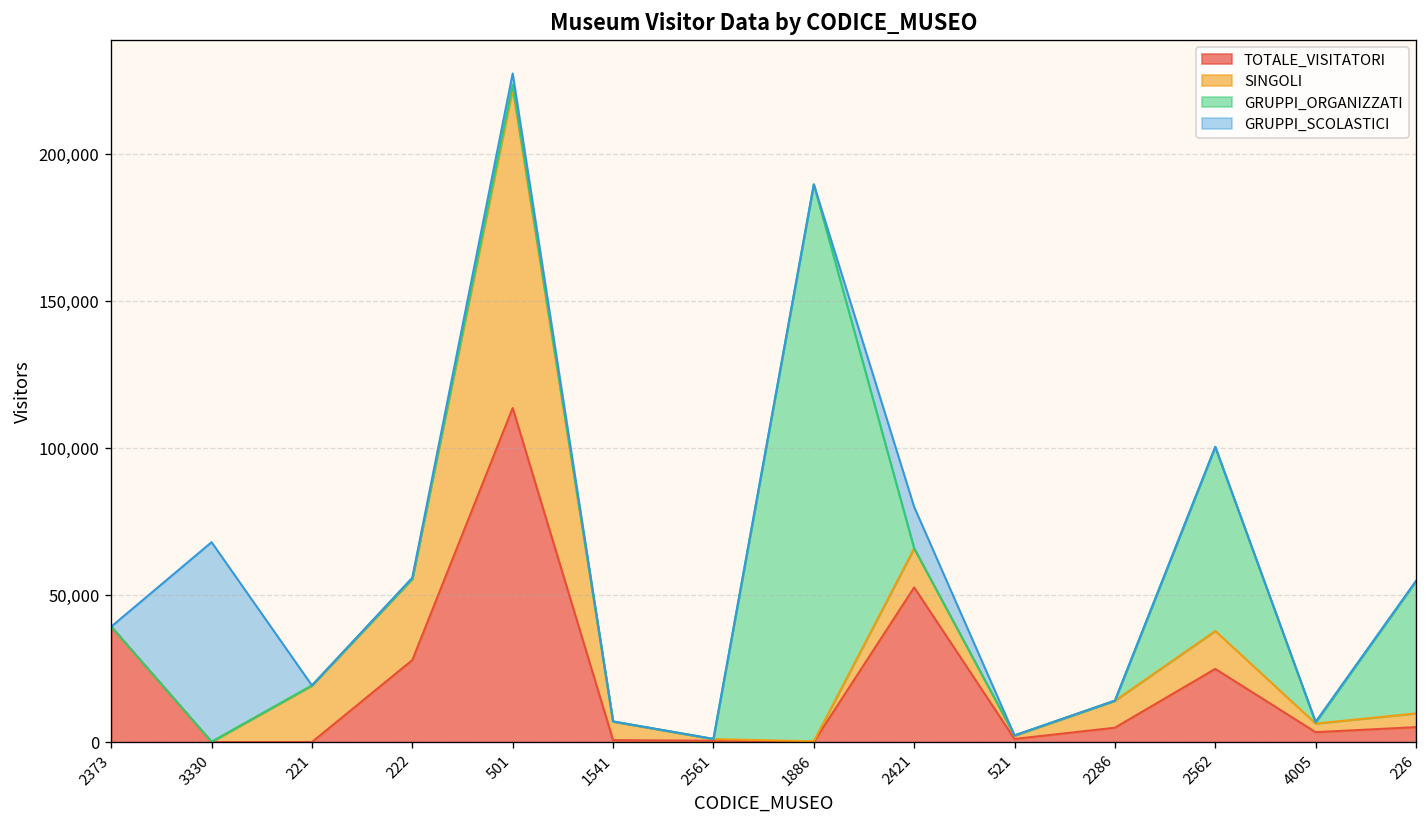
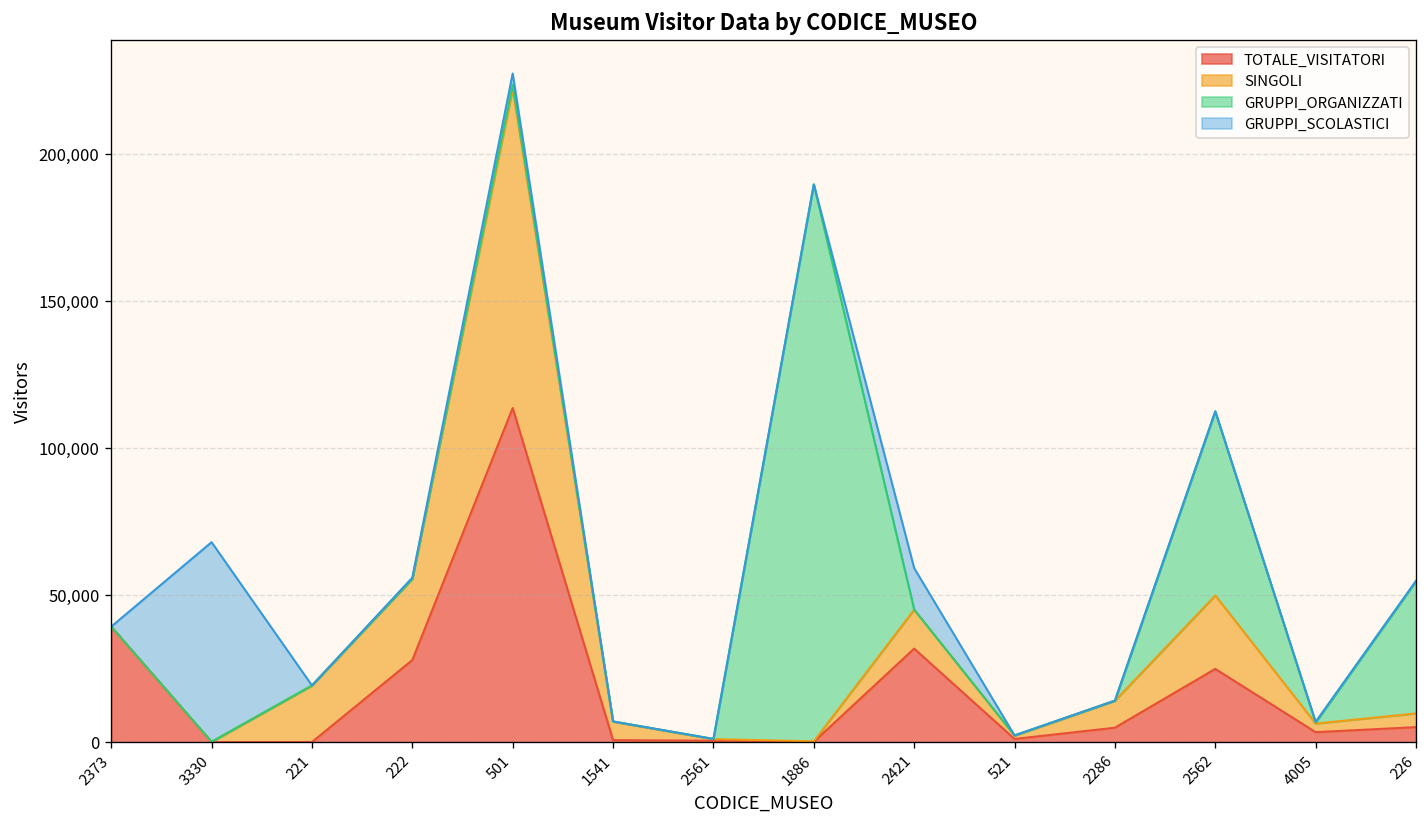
  {
    "TOTALE_VISITATORI": {
      "221": "0",
      "222": "28,000",
      "501": "114,000",
      "1541": "1,000",
-     "2421": "53,000",
+     "2421": "32,000",
      "521": "1,000",
      "2286": "5,000",
      "2562": "25,000",
      "4005": "4,000",
      "226": "5,000"
    },
    "SINGOLI": {
      "501": "108,000",
-     "2562": "13,000",
+     "2562": "25,000",
      "226": "5,000"
    },
    "GRUPPI_ORGANIZZATI": {
      "501": "1,000"
    },
    "GRUPPI_SCOLASTICI": {
      "3330": "68,000",
      "501": "4,000",
      "2421": "14,000"
    }
  }
